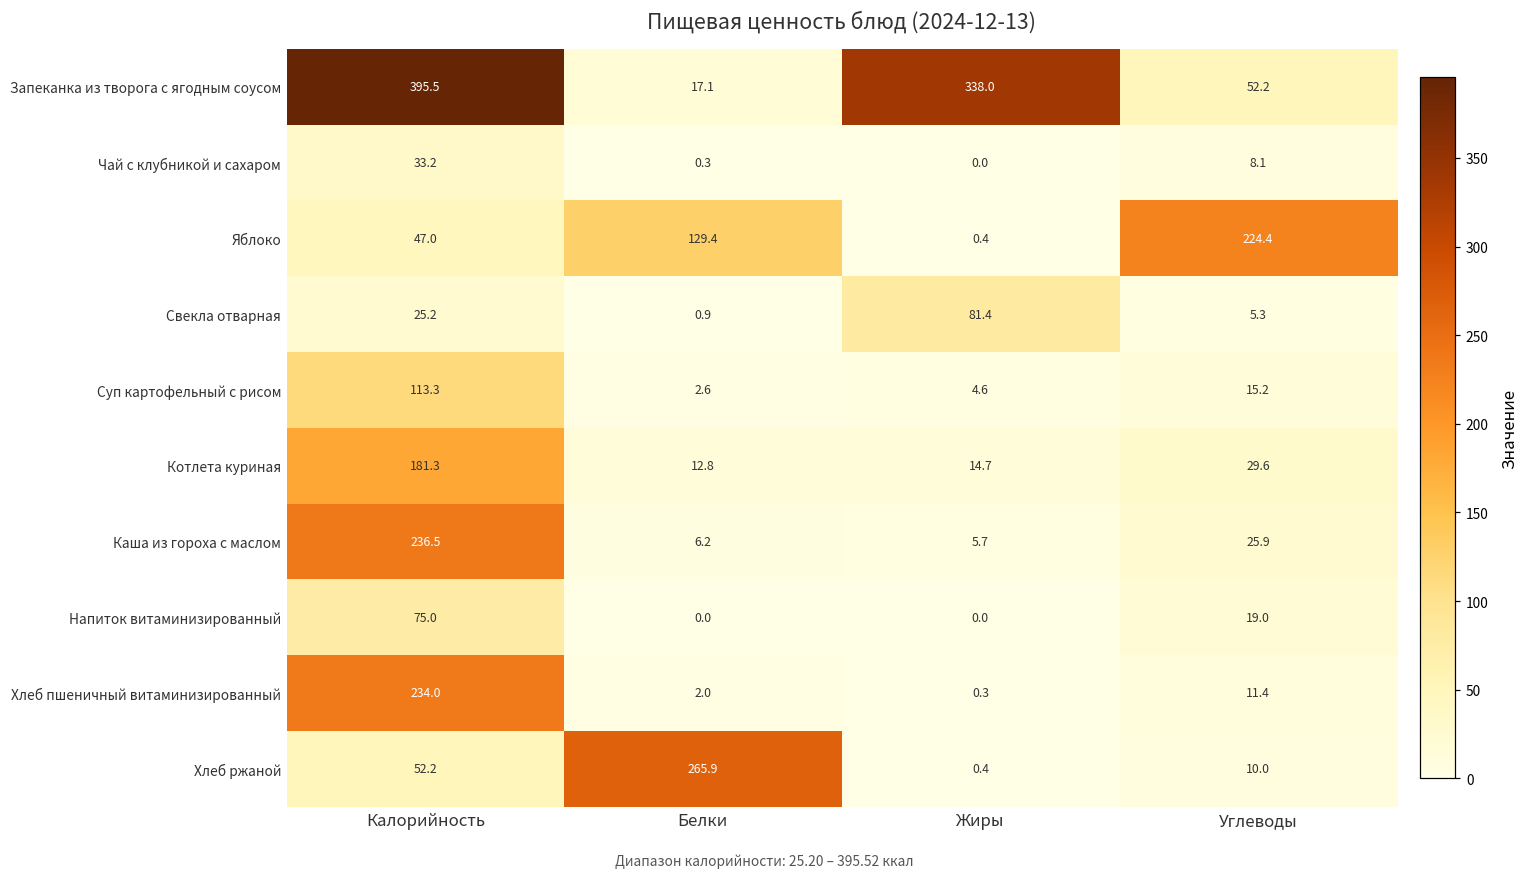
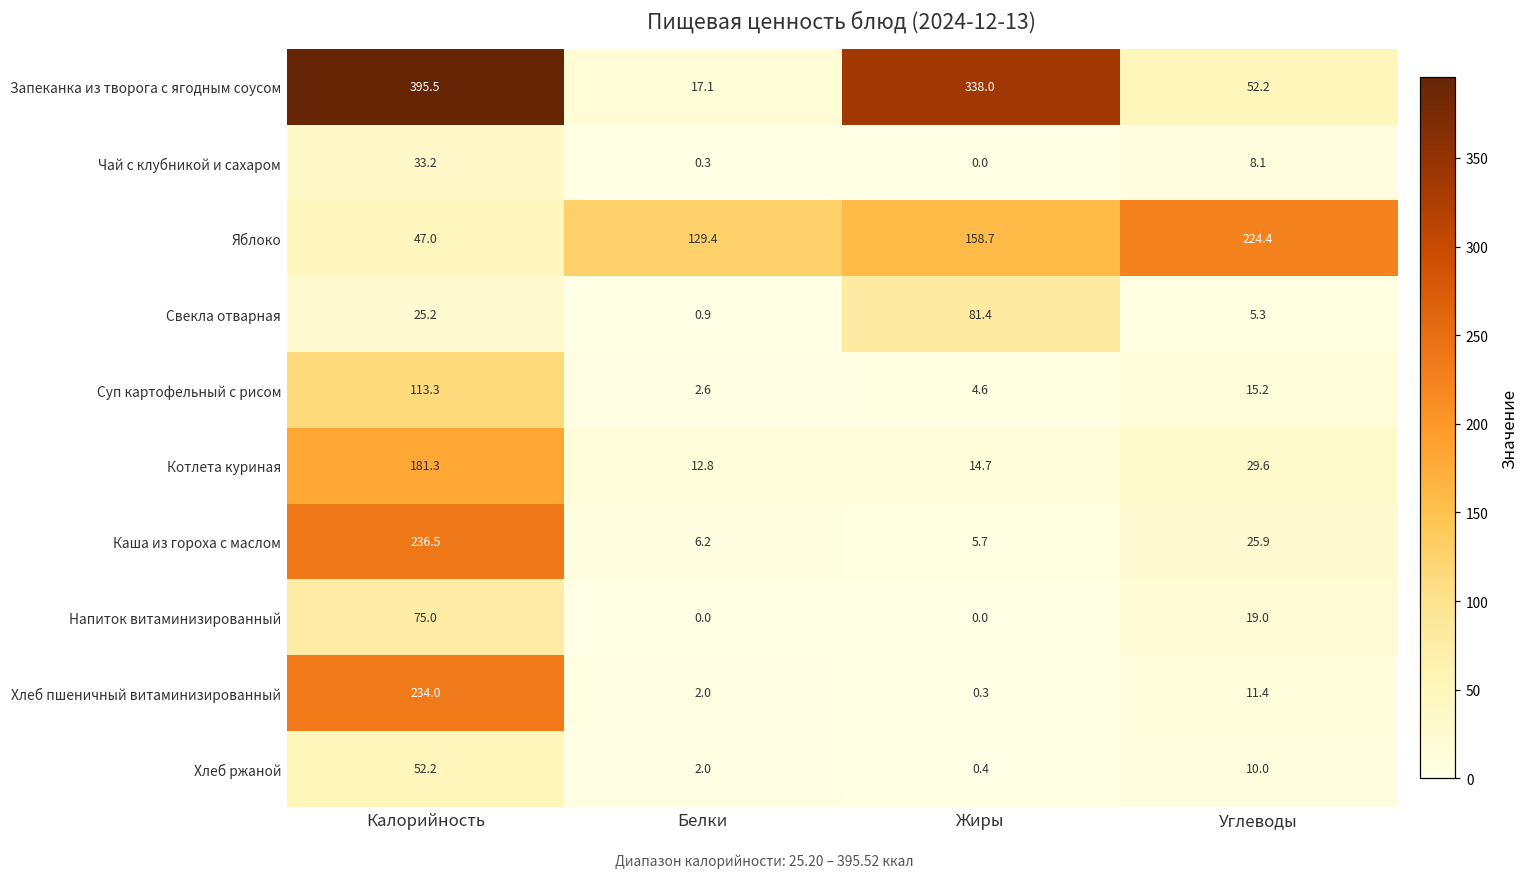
  {
    "Запеканка из творога с ягодным соусом": {
      "Калорийность": 395.5,
      "Белки": 17.1,
      "Жиры": 338.0,
      "Углеводы": 52.2
    },
    "Чай с клубникой и сахаром": {
      "Калорийность": 33.2,
      "Белки": 0.3,
      "Жиры": 0.0,
      "Углеводы": 8.1
    },
    "Яблоко": {
      "Калорийность": 47.0,
      "Белки": 129.4,
-     "Жиры": 0.4,
+     "Жиры": 158.7,
      "Углеводы": 224.4
    },
    "Свекла отварная": {
      "Калорийность": 25.2,
      "Белки": 0.9,
      "Жиры": 81.4,
      "Углеводы": 5.3
    },
    "Суп картофельный с рисом": {
      "Калорийность": 113.3,
      "Белки": 2.6,
      "Жиры": 4.6,
      "Углеводы": 15.2
    },
    "Котлета куриная": {
      "Калорийность": 181.3,
      "Белки": 12.8,
      "Жиры": 14.7,
      "Углеводы": 29.6
    },
    "Каша из гороха с маслом": {
      "Калорийность": 236.5,
      "Белки": 6.2,
      "Жиры": 5.7,
      "Углеводы": 25.9
    },
    "Напиток витаминизированный": {
      "Калорийность": 75.0,
      "Белки": 0.0,
      "Жиры": 0.0,
      "Углеводы": 19.0
    },
    "Хлеб пшеничный витаминизированный": {
      "Калорийность": 234.0,
      "Белки": 2.0,
      "Жиры": 0.3,
      "Углеводы": 11.4
    },
    "Хлеб ржаной": {
      "Калорийность": 52.2,
-     "Белки": 265.9,
+     "Белки": 2.0,
      "Жиры": 0.4,
      "Углеводы": 10.0
    }
  }
